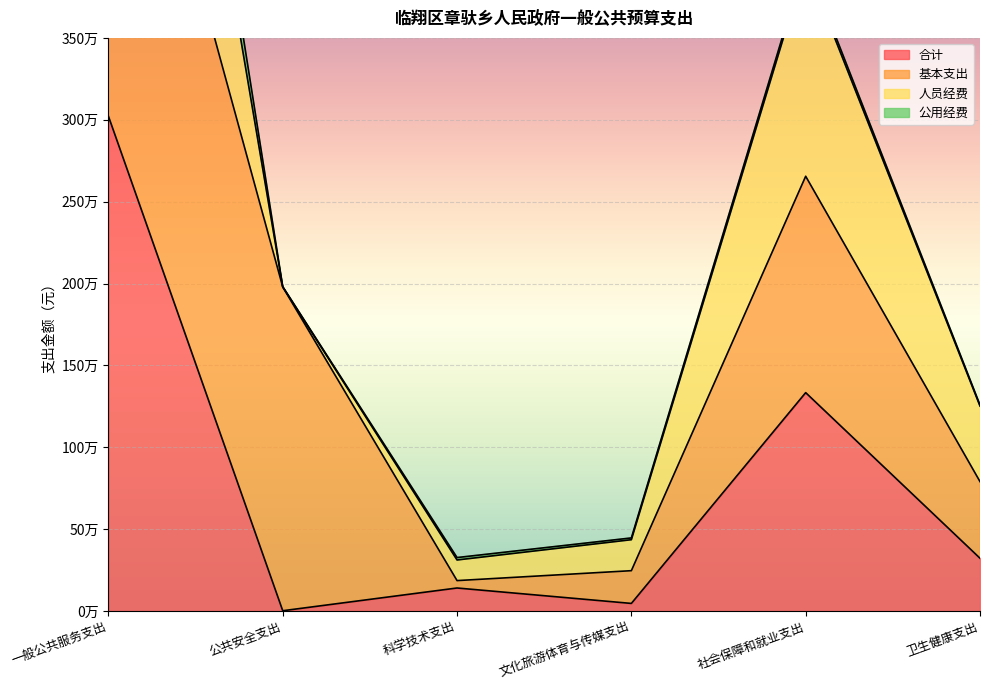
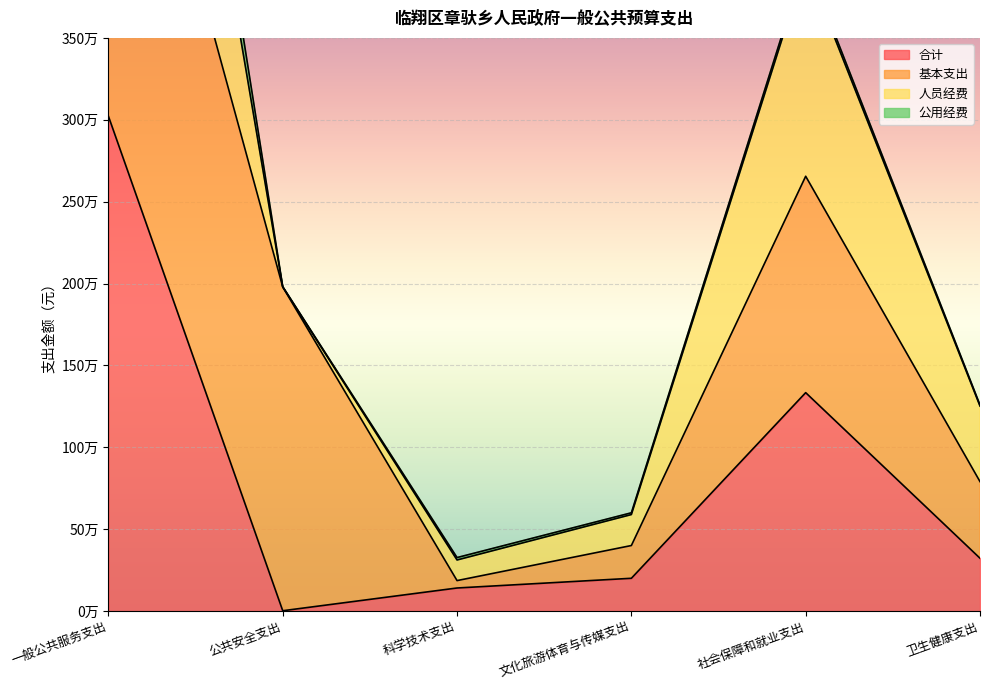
  {
    "合计": {
      "一般公共服务支出": "302万",
      "公共安全支出": "0万",
      "科学技术支出": "14万",
-     "文化旅游体育与传媒支出": "5万",
+     "文化旅游体育与传媒支出": "20万",
      "社会保障和就业支出": "133万",
      "卫生健康支出": "32万"
    },
    "基本支出": {
      "科学技术支出": "5万",
      "文化旅游体育与传媒支出": "20万",
      "社会保障和就业支出": "132万",
      "卫生健康支出": "47万"
    }
  }
